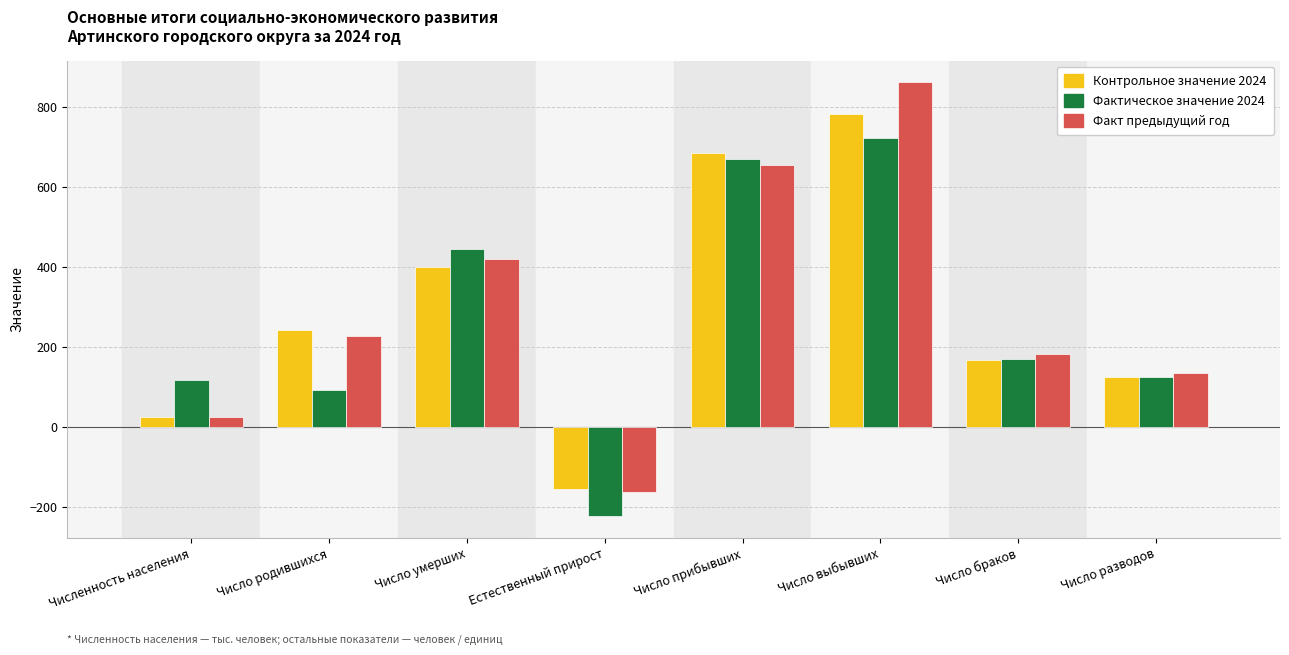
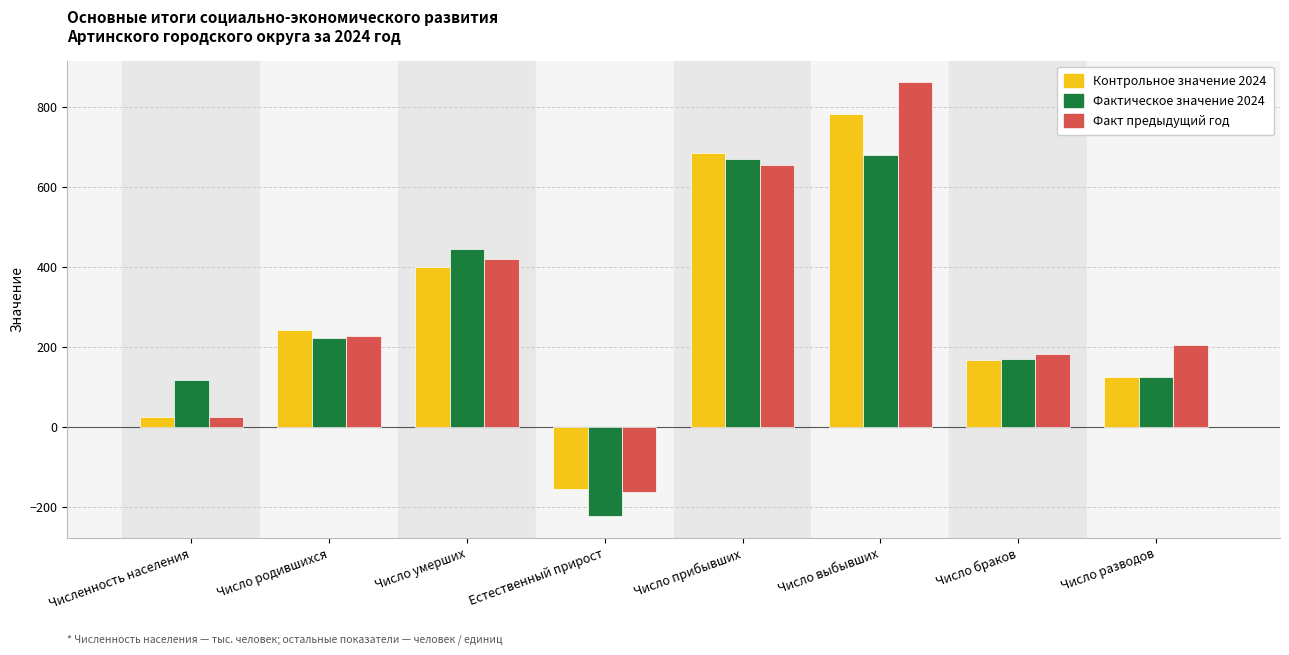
  {
    "Контрольное значение 2024": {
      "Численность населения": 20,
      "Число родившихся": 240,
      "Число умерших": 400,
      "Естественный прирост": -160,
      "Число прибывших": 690,
      "Число выбывших": 780,
      "Число браков": 170,
      "Число разводов": 130
    },
    "Фактическое значение 2024": {
      "Численность населения": 120,
-     "Число родившихся": 90,
+     "Число родившихся": 220,
      "Число умерших": 450,
      "Естественный прирост": -220,
      "Число прибывших": 670,
-     "Число выбывших": 720,
+     "Число выбывших": 680,
      "Число браков": 170,
      "Число разводов": 130
    },
    "Факт предыдущий год": {
      "Численность населения": 30,
      "Число родившихся": 230,
      "Число умерших": 420,
      "Естественный прирост": -160,
      "Число прибывших": 650,
      "Число выбывших": 860,
      "Число браков": 180,
-     "Число разводов": 130
+     "Число разводов": 200
    }
  }
